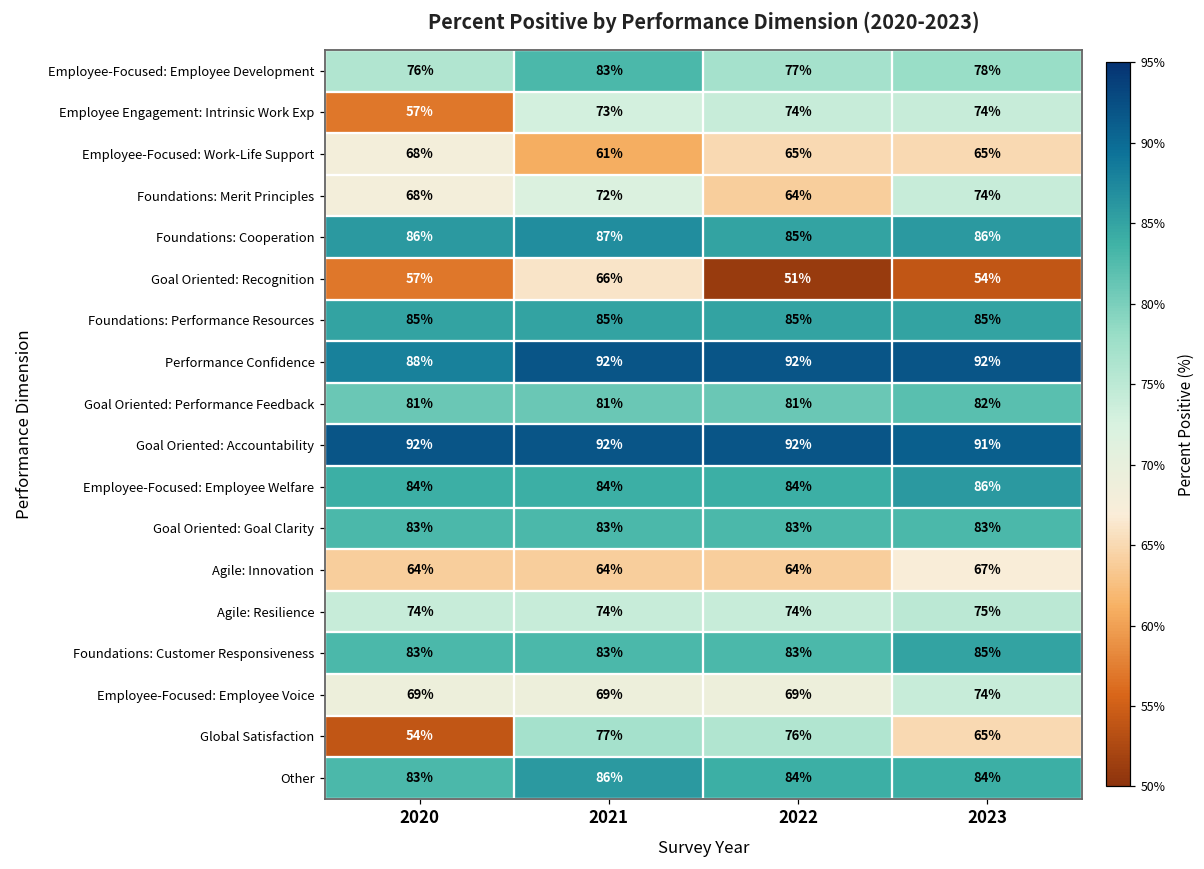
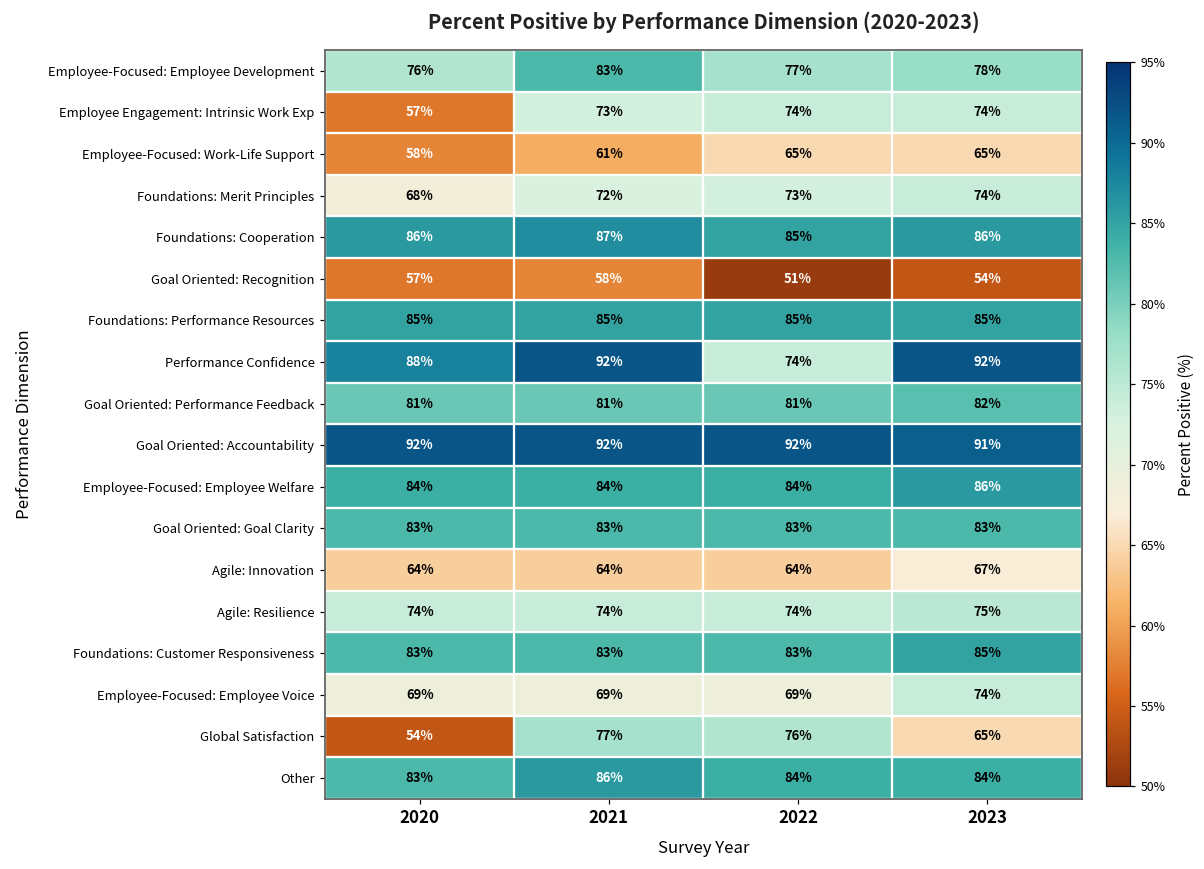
  {
    "Employee-Focused: Employee Development": {
      "2020": "76%",
      "2021": "83%",
      "2022": "77%",
      "2023": "78%"
    },
    "Employee Engagement: Intrinsic Work Exp": {
      "2020": "57%",
      "2021": "73%",
      "2022": "74%",
      "2023": "74%"
    },
    "Employee-Focused: Work-Life Support": {
-     "2020": "68%",
+     "2020": "58%",
      "2021": "61%",
      "2022": "65%",
      "2023": "65%"
    },
    "Foundations: Merit Principles": {
      "2020": "68%",
      "2021": "72%",
-     "2022": "64%",
+     "2022": "73%",
      "2023": "74%"
    },
    "Foundations: Cooperation": {
      "2020": "86%",
      "2021": "87%",
      "2022": "85%",
      "2023": "86%"
    },
    "Goal Oriented: Recognition": {
      "2020": "57%",
-     "2021": "66%",
+     "2021": "58%",
      "2022": "51%",
      "2023": "54%"
    },
    "Foundations: Performance Resources": {
      "2020": "85%",
      "2021": "85%",
      "2022": "85%",
      "2023": "85%"
    },
    "Performance Confidence": {
      "2020": "88%",
      "2021": "92%",
-     "2022": "92%",
+     "2022": "74%",
      "2023": "92%"
    },
    "Goal Oriented: Performance Feedback": {
      "2020": "81%",
      "2021": "81%",
      "2022": "81%",
      "2023": "82%"
    },
    "Goal Oriented: Accountability": {
      "2020": "92%",
      "2021": "92%",
      "2022": "92%",
      "2023": "91%"
    },
    "Employee-Focused: Employee Welfare": {
      "2020": "84%",
      "2021": "84%",
      "2022": "84%",
      "2023": "86%"
    },
    "Goal Oriented: Goal Clarity": {
      "2020": "83%",
      "2021": "83%",
      "2022": "83%",
      "2023": "83%"
    },
    "Agile: Innovation": {
      "2020": "64%",
      "2021": "64%",
      "2022": "64%",
      "2023": "67%"
    },
    "Agile: Resilience": {
      "2020": "74%",
      "2021": "74%",
      "2022": "74%",
      "2023": "75%"
    },
    "Foundations: Customer Responsiveness": {
      "2020": "83%",
      "2021": "83%",
      "2022": "83%",
      "2023": "85%"
    },
    "Employee-Focused: Employee Voice": {
      "2020": "69%",
      "2021": "69%",
      "2022": "69%",
      "2023": "74%"
    },
    "Global Satisfaction": {
      "2020": "54%",
      "2021": "77%",
      "2022": "76%",
      "2023": "65%"
    },
    "Other": {
      "2020": "83%",
      "2021": "86%",
      "2022": "84%",
      "2023": "84%"
    }
  }
